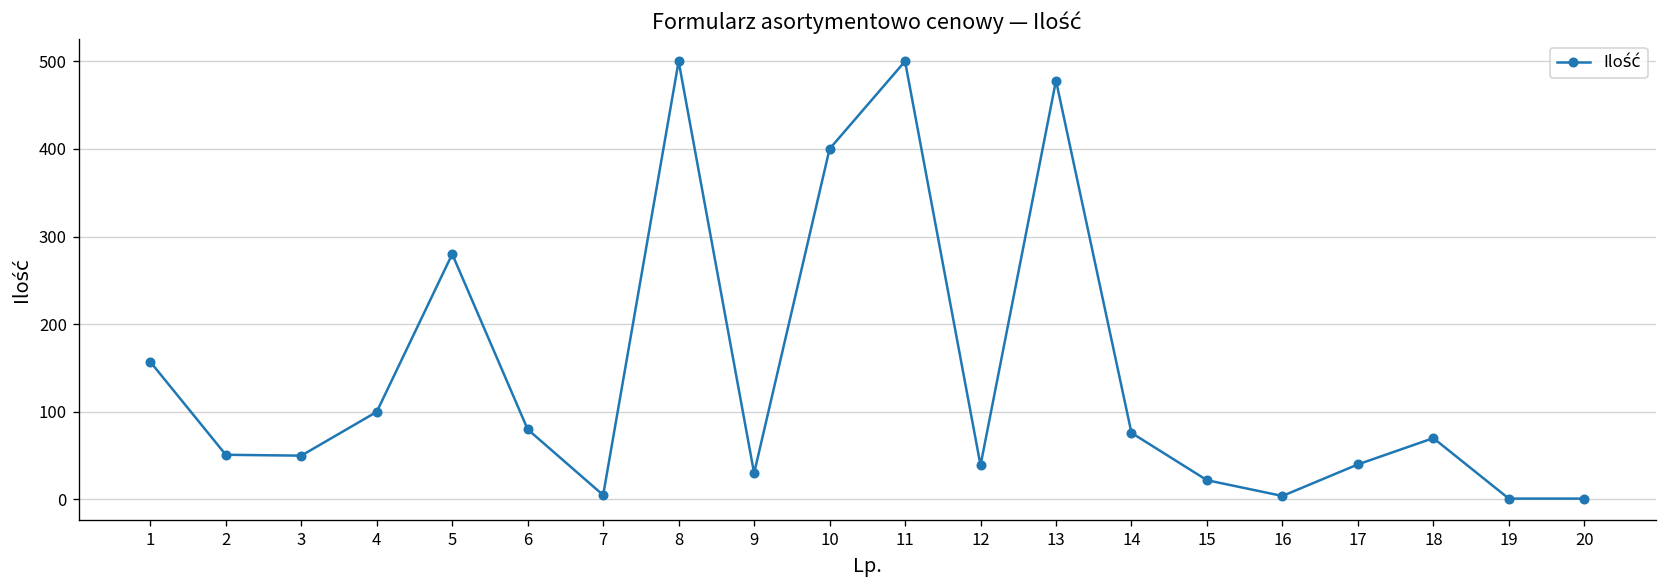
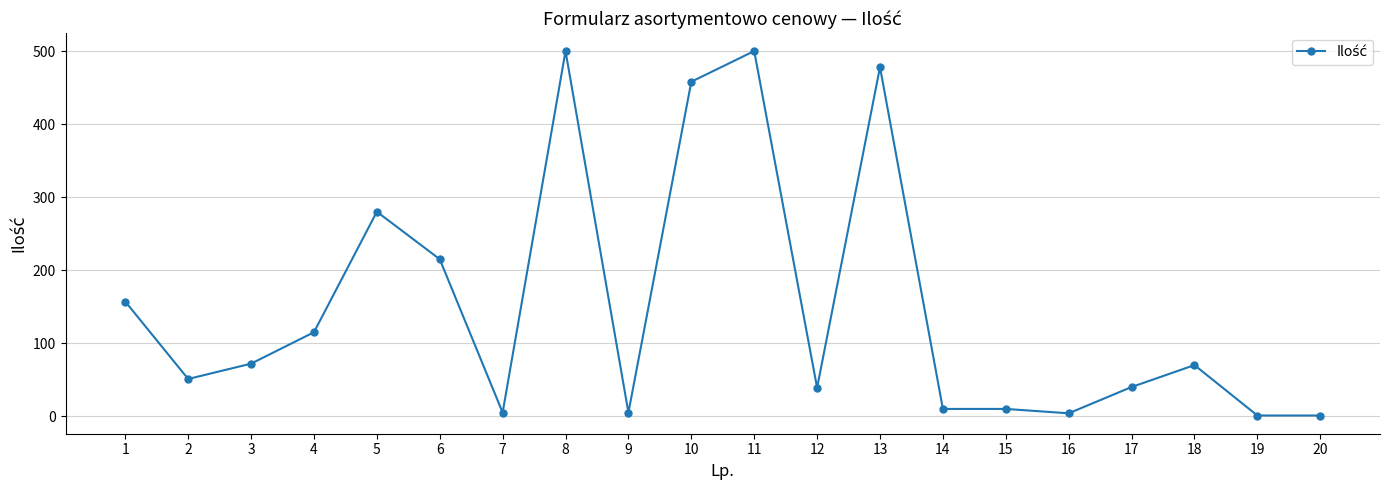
  {
    "1": 160,
    "2": 50,
-   "3": 50,
-   "4": 100,
+   "3": 70,
+   "4": 120,
    "5": 280,
-   "6": 80,
+   "6": 220,
    "7": 10,
    "8": 500,
-   "9": 30,
-   "10": 400,
+   "9": 10,
+   "10": 460,
    "11": 500,
    "12": 40,
    "13": 480,
-   "14": 80,
-   "15": 20,
+   "14": 10,
+   "15": 10,
    "16": 0,
    "17": 40,
    "18": 70,
    "19": 0,
    "20": 0
  }
